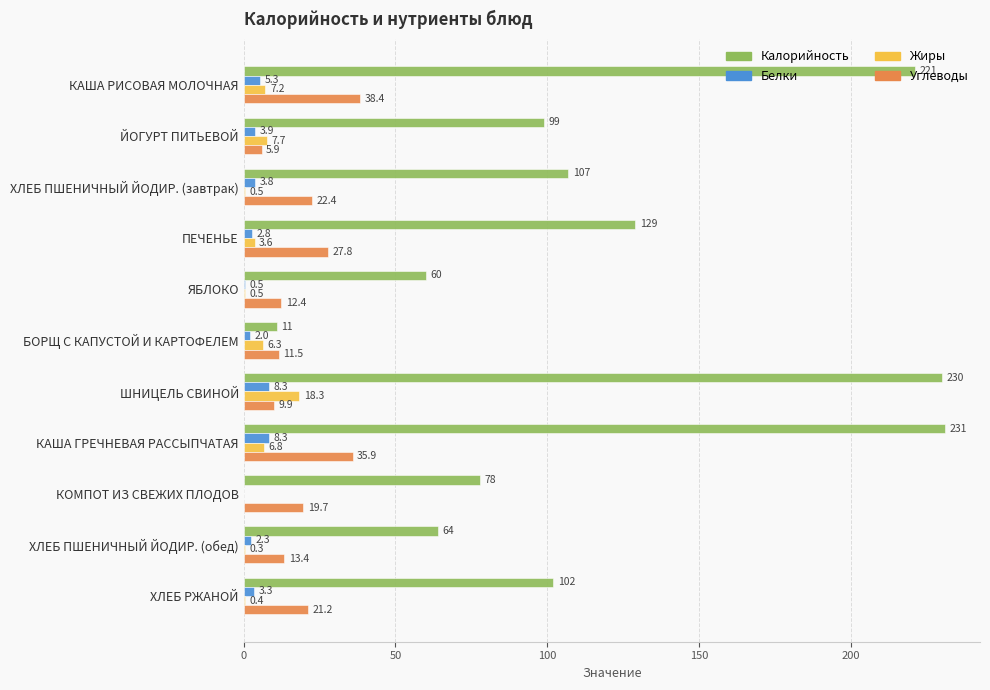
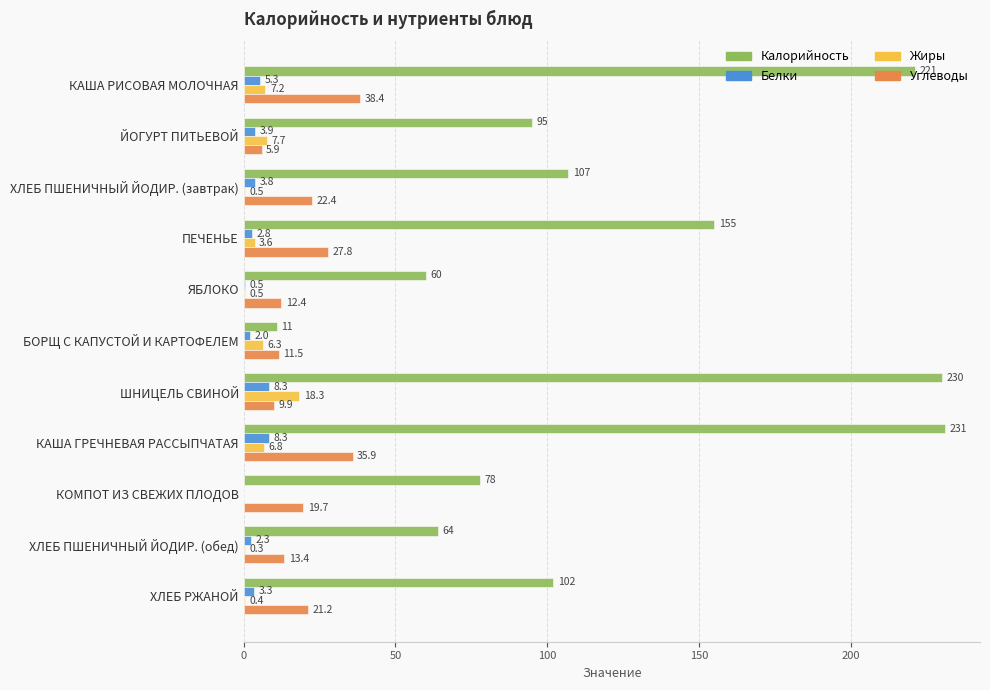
  {
    "Калорийность": {
      "КАША РИСОВАЯ МОЛОЧНАЯ": 221,
-     "ЙОГУРТ ПИТЬЕВОЙ": 99,
+     "ЙОГУРТ ПИТЬЕВОЙ": 95,
      "ХЛЕБ ПШЕНИЧНЫЙ ЙОДИР. (завтрак)": 107,
-     "ПЕЧЕНЬЕ": 129,
+     "ПЕЧЕНЬЕ": 155,
      "ЯБЛОКО": 60,
      "БОРЩ С КАПУСТОЙ И КАРТОФЕЛЕМ": 11,
      "ШНИЦЕЛЬ СВИНОЙ": 230,
      "КАША ГРЕЧНЕВАЯ РАССЫПЧАТАЯ": 231,
      "КОМПОТ ИЗ СВЕЖИХ ПЛОДОВ": 78,
      "ХЛЕБ ПШЕНИЧНЫЙ ЙОДИР. (обед)": 64,
      "ХЛЕБ РЖАНОЙ": 102
    },
    "Белки": {
      "КАША РИСОВАЯ МОЛОЧНАЯ": 5.3,
      "ЙОГУРТ ПИТЬЕВОЙ": 3.9,
      "ХЛЕБ ПШЕНИЧНЫЙ ЙОДИР. (завтрак)": 3.8,
      "ПЕЧЕНЬЕ": 2.8,
      "ЯБЛОКО": 0.5,
      "БОРЩ С КАПУСТОЙ И КАРТОФЕЛЕМ": 2.0,
      "ШНИЦЕЛЬ СВИНОЙ": 8.3,
      "КАША ГРЕЧНЕВАЯ РАССЫПЧАТАЯ": 8.3,
      "ХЛЕБ ПШЕНИЧНЫЙ ЙОДИР. (обед)": 2.3,
      "ХЛЕБ РЖАНОЙ": 3.3
    },
    "Жиры": {
      "КАША РИСОВАЯ МОЛОЧНАЯ": 7.2,
      "ЙОГУРТ ПИТЬЕВОЙ": 7.7,
      "ХЛЕБ ПШЕНИЧНЫЙ ЙОДИР. (завтрак)": 0.5,
      "ПЕЧЕНЬЕ": 3.6,
      "ЯБЛОКО": 0.5,
      "БОРЩ С КАПУСТОЙ И КАРТОФЕЛЕМ": 6.3,
      "ШНИЦЕЛЬ СВИНОЙ": 18.3,
      "КАША ГРЕЧНЕВАЯ РАССЫПЧАТАЯ": 6.8,
      "ХЛЕБ ПШЕНИЧНЫЙ ЙОДИР. (обед)": 0.3,
      "ХЛЕБ РЖАНОЙ": 0.4
    },
    "Углеводы": {
      "КАША РИСОВАЯ МОЛОЧНАЯ": 38.4,
      "ЙОГУРТ ПИТЬЕВОЙ": 5.9,
      "ХЛЕБ ПШЕНИЧНЫЙ ЙОДИР. (завтрак)": 22.4,
      "ПЕЧЕНЬЕ": 27.8,
      "ЯБЛОКО": 12.4,
      "БОРЩ С КАПУСТОЙ И КАРТОФЕЛЕМ": 11.5,
      "ШНИЦЕЛЬ СВИНОЙ": 9.9,
      "КАША ГРЕЧНЕВАЯ РАССЫПЧАТАЯ": 35.9,
      "КОМПОТ ИЗ СВЕЖИХ ПЛОДОВ": 19.7,
      "ХЛЕБ ПШЕНИЧНЫЙ ЙОДИР. (обед)": 13.4,
      "ХЛЕБ РЖАНОЙ": 21.2
    }
  }
